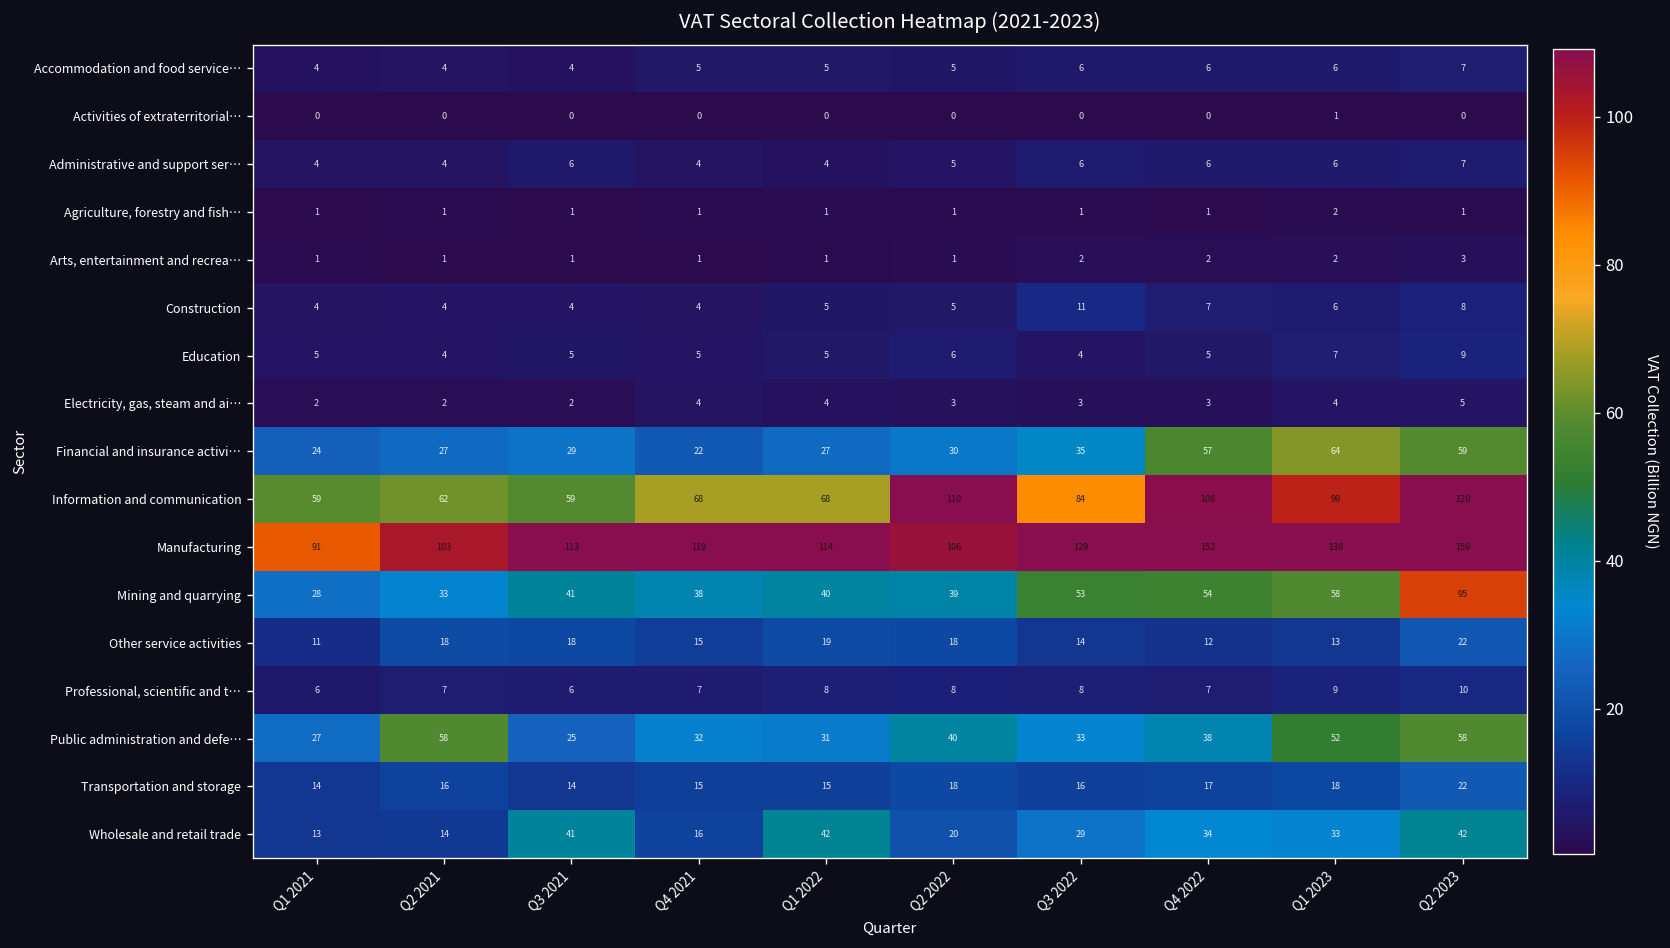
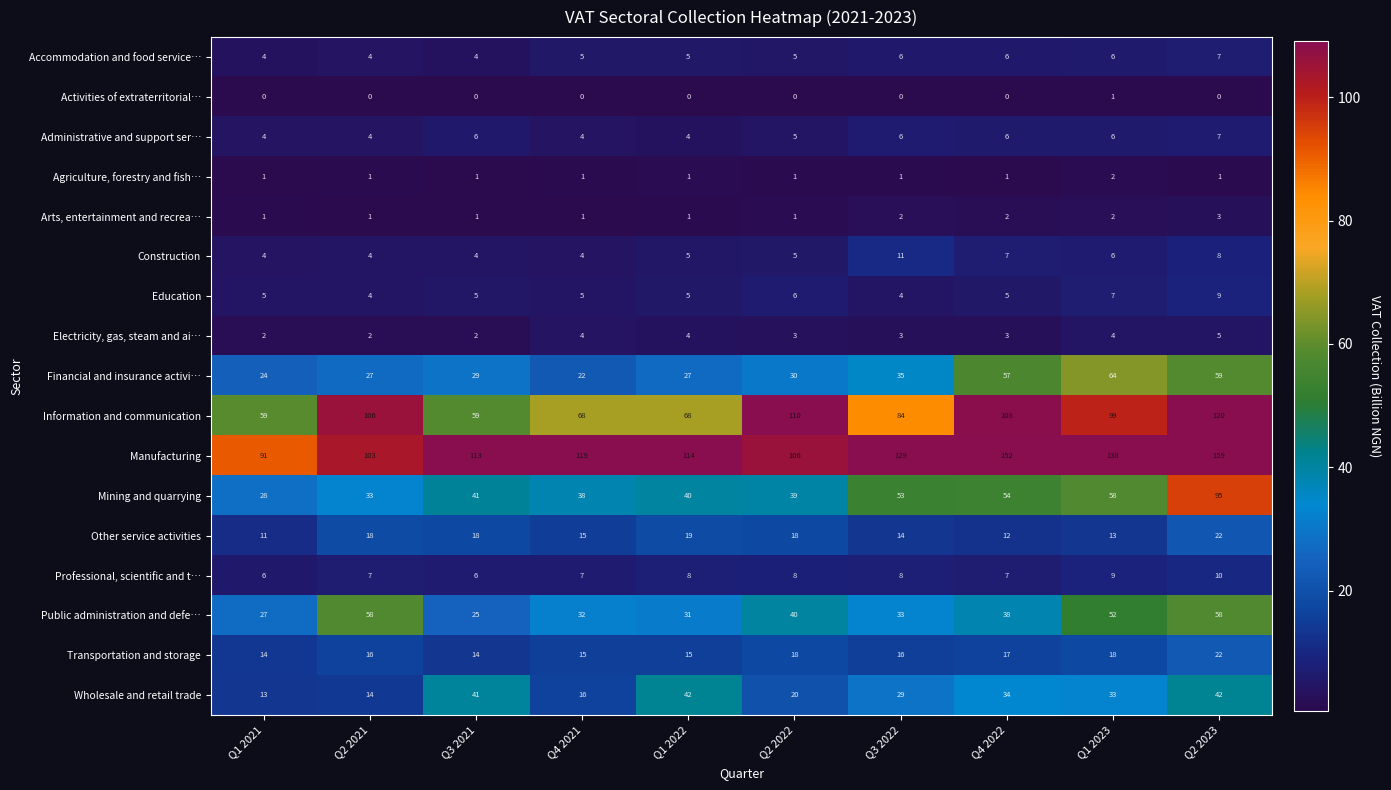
  {
    "Accommodation and food service…": {
      "Q1 2021": 4,
      "Q2 2021": 4,
      "Q3 2021": 4,
      "Q4 2021": 5,
      "Q1 2022": 5,
      "Q2 2022": 5,
      "Q3 2022": 6,
      "Q4 2022": 6,
      "Q1 2023": 6,
      "Q2 2023": 7
    },
    "Activities of extraterritorial…": {
      "Q1 2021": 0,
      "Q2 2021": 0,
      "Q3 2021": 0,
      "Q4 2021": 0,
      "Q1 2022": 0,
      "Q2 2022": 0,
      "Q3 2022": 0,
      "Q4 2022": 0,
      "Q1 2023": 1,
      "Q2 2023": 0
    },
    "Administrative and support ser…": {
      "Q1 2021": 4,
      "Q2 2021": 4,
      "Q3 2021": 6,
      "Q4 2021": 4,
      "Q1 2022": 4,
      "Q2 2022": 5,
      "Q3 2022": 6,
      "Q4 2022": 6,
      "Q1 2023": 6,
      "Q2 2023": 7
    },
    "Agriculture, forestry and fish…": {
      "Q1 2021": 1,
      "Q2 2021": 1,
      "Q3 2021": 1,
      "Q4 2021": 1,
      "Q1 2022": 1,
      "Q2 2022": 1,
      "Q3 2022": 1,
      "Q4 2022": 1,
      "Q1 2023": 2,
      "Q2 2023": 1
    },
    "Arts, entertainment and recrea…": {
      "Q1 2021": 1,
      "Q2 2021": 1,
      "Q3 2021": 1,
      "Q4 2021": 1,
      "Q1 2022": 1,
      "Q2 2022": 1,
      "Q3 2022": 2,
      "Q4 2022": 2,
      "Q1 2023": 2,
      "Q2 2023": 3
    },
    "Construction": {
      "Q1 2021": 4,
      "Q2 2021": 4,
      "Q3 2021": 4,
      "Q4 2021": 4,
      "Q1 2022": 5,
      "Q2 2022": 5,
      "Q3 2022": 11,
      "Q4 2022": 7,
      "Q1 2023": 6,
      "Q2 2023": 8
    },
    "Education": {
      "Q1 2021": 5,
      "Q2 2021": 4,
      "Q3 2021": 5,
      "Q4 2021": 5,
      "Q1 2022": 5,
      "Q2 2022": 6,
      "Q3 2022": 4,
      "Q4 2022": 5,
      "Q1 2023": 7,
      "Q2 2023": 9
    },
    "Electricity, gas, steam and ai…": {
      "Q1 2021": 2,
      "Q2 2021": 2,
      "Q3 2021": 2,
      "Q4 2021": 4,
      "Q1 2022": 4,
      "Q2 2022": 3,
      "Q3 2022": 3,
      "Q4 2022": 3,
      "Q1 2023": 4,
      "Q2 2023": 5
    },
    "Financial and insurance activi…": {
      "Q1 2021": 24,
      "Q2 2021": 27,
      "Q3 2021": 29,
      "Q4 2021": 22,
      "Q1 2022": 27,
      "Q2 2022": 30,
      "Q3 2022": 35,
      "Q4 2022": 57,
      "Q1 2023": 64,
      "Q2 2023": 59
    },
    "Information and communication": {
      "Q1 2021": 59,
-     "Q2 2021": 62,
+     "Q2 2021": 106,
      "Q3 2021": 59,
      "Q4 2021": 68,
      "Q1 2022": 68,
      "Q2 2022": 110,
      "Q3 2022": 84,
      "Q4 2022": 108,
      "Q1 2023": 99,
      "Q2 2023": 120
    },
    "Manufacturing": {
      "Q1 2021": 91,
      "Q2 2021": 103,
      "Q3 2021": 113,
      "Q4 2021": 119,
      "Q1 2022": 114,
      "Q2 2022": 106,
      "Q3 2022": 129,
      "Q4 2022": 152,
      "Q1 2023": 138,
      "Q2 2023": 159
    },
    "Mining and quarrying": {
      "Q1 2021": 28,
      "Q2 2021": 33,
      "Q3 2021": 41,
      "Q4 2021": 38,
      "Q1 2022": 40,
      "Q2 2022": 39,
      "Q3 2022": 53,
      "Q4 2022": 54,
      "Q1 2023": 58,
      "Q2 2023": 95
    },
    "Other service activities": {
      "Q1 2021": 11,
      "Q2 2021": 18,
      "Q3 2021": 18,
      "Q4 2021": 15,
      "Q1 2022": 19,
      "Q2 2022": 18,
      "Q3 2022": 14,
      "Q4 2022": 12,
      "Q1 2023": 13,
      "Q2 2023": 22
    },
    "Professional, scientific and t…": {
      "Q1 2021": 6,
      "Q2 2021": 7,
      "Q3 2021": 6,
      "Q4 2021": 7,
      "Q1 2022": 8,
      "Q2 2022": 8,
      "Q3 2022": 8,
      "Q4 2022": 7,
      "Q1 2023": 9,
      "Q2 2023": 10
    },
    "Public administration and defe…": {
      "Q1 2021": 27,
      "Q2 2021": 58,
      "Q3 2021": 25,
      "Q4 2021": 32,
      "Q1 2022": 31,
      "Q2 2022": 40,
      "Q3 2022": 33,
      "Q4 2022": 38,
      "Q1 2023": 52,
      "Q2 2023": 58
    },
    "Transportation and storage": {
      "Q1 2021": 14,
      "Q2 2021": 16,
      "Q3 2021": 14,
      "Q4 2021": 15,
      "Q1 2022": 15,
      "Q2 2022": 18,
      "Q3 2022": 16,
      "Q4 2022": 17,
      "Q1 2023": 18,
      "Q2 2023": 22
    },
    "Wholesale and retail trade": {
      "Q1 2021": 13,
      "Q2 2021": 14,
      "Q3 2021": 41,
      "Q4 2021": 16,
      "Q1 2022": 42,
      "Q2 2022": 20,
      "Q3 2022": 29,
      "Q4 2022": 34,
      "Q1 2023": 33,
      "Q2 2023": 42
    }
  }
